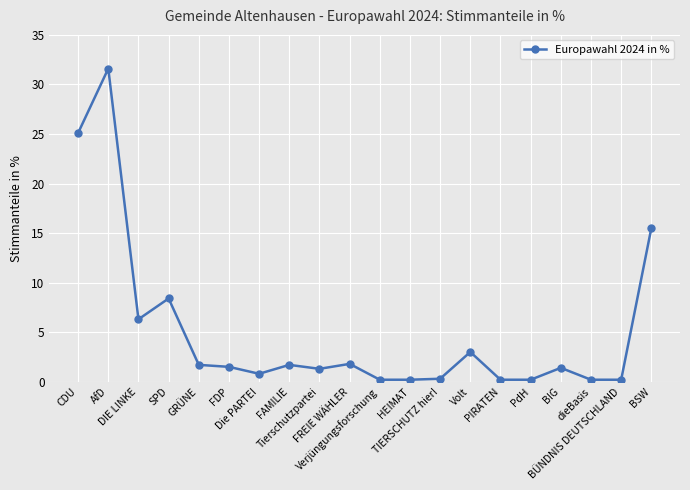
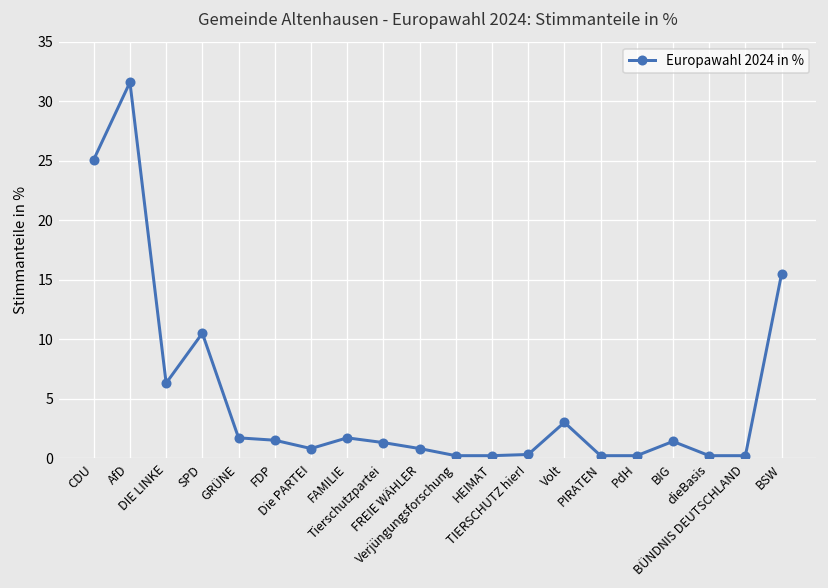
  {
    "CDU": 25,
    "AfD": 32,
    "DIE LINKE": 6,
-   "SPD": 8,
+   "SPD": 11,
    "GRÜNE": 2,
    "FDP": 2,
    "Die PARTEI": 1,
    "FAMILIE": 2,
    "Tierschutzpartei": 1,
-   "FREIE WÄHLER": 2,
+   "FREIE WÄHLER": 1,
    "Verjüngungsforschung": 0,
    "HEIMAT": 0,
    "TIERSCHUTZ hier!": 0,
    "Volt": 3,
    "PIRATEN": 0,
    "PdH": 0,
    "BIG": 1,
    "dieBasis": 0,
    "BÜNDNIS DEUTSCHLAND": 0,
    "BSW": 16
  }
